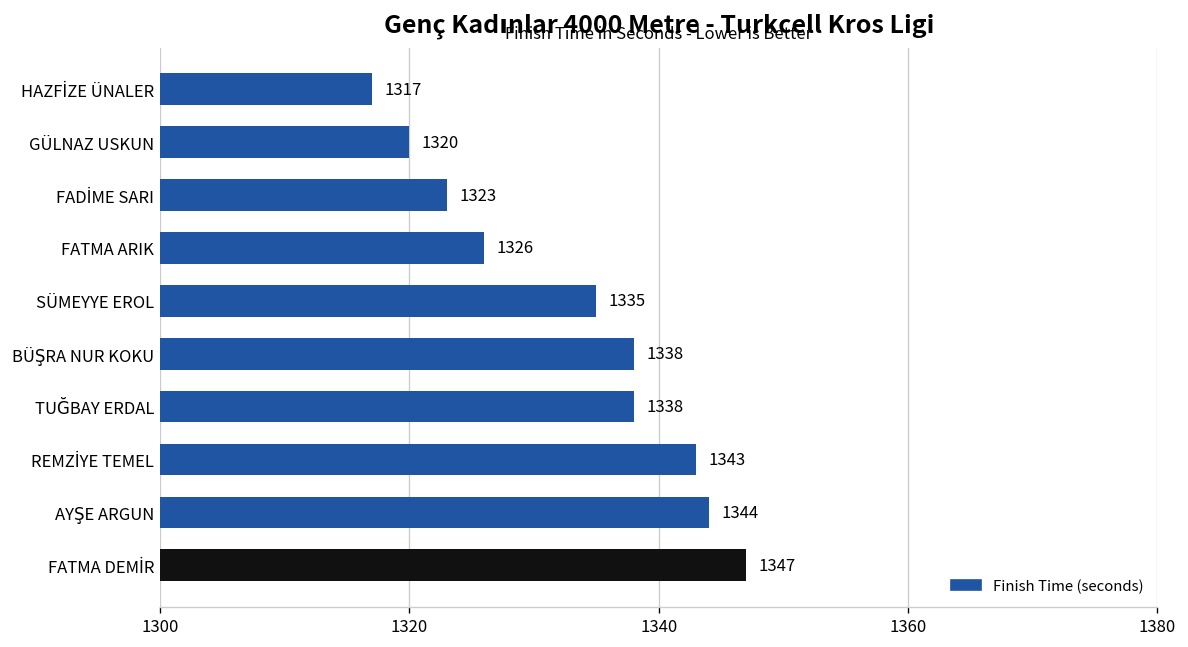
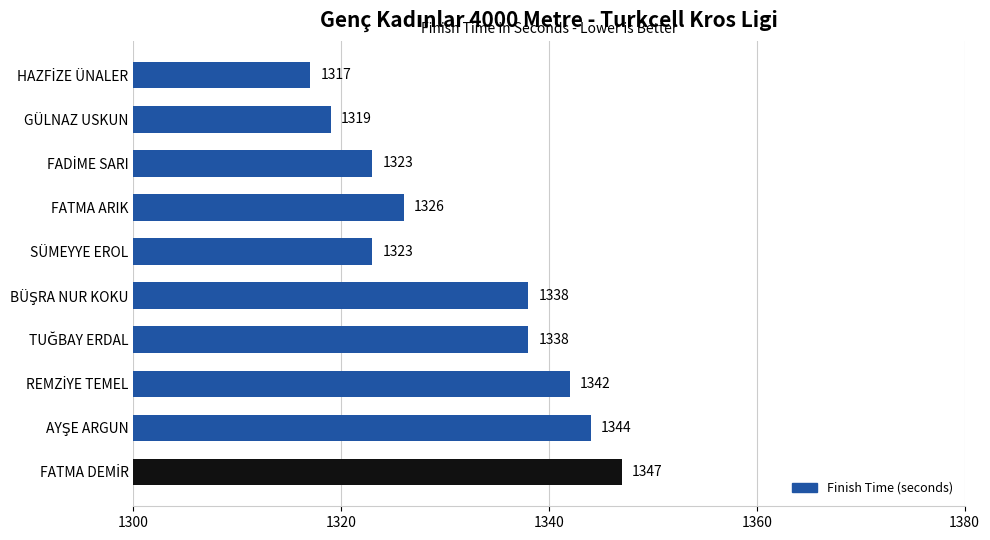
  {
    "HAZFİZE ÜNALER": 1317,
-   "GÜLNAZ USKUN": 1320,
+   "GÜLNAZ USKUN": 1319,
    "FADİME SARI": 1323,
    "FATMA ARIK": 1326,
-   "SÜMEYYE EROL": 1335,
+   "SÜMEYYE EROL": 1323,
    "BÜŞRA NUR KOKU": 1338,
    "TUĞBAY ERDAL": 1338,
-   "REMZİYE TEMEL": 1343,
+   "REMZİYE TEMEL": 1342,
    "AYŞE ARGUN": 1344,
    "FATMA DEMİR": 1347
  }
